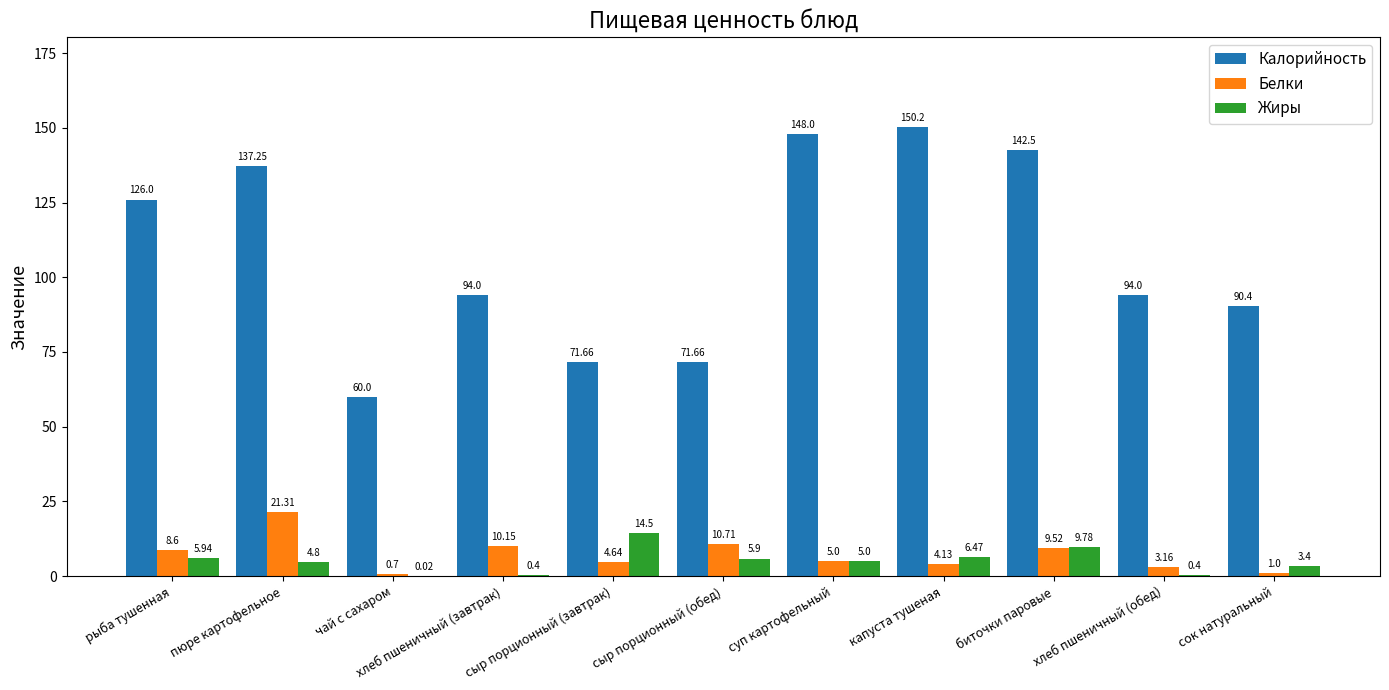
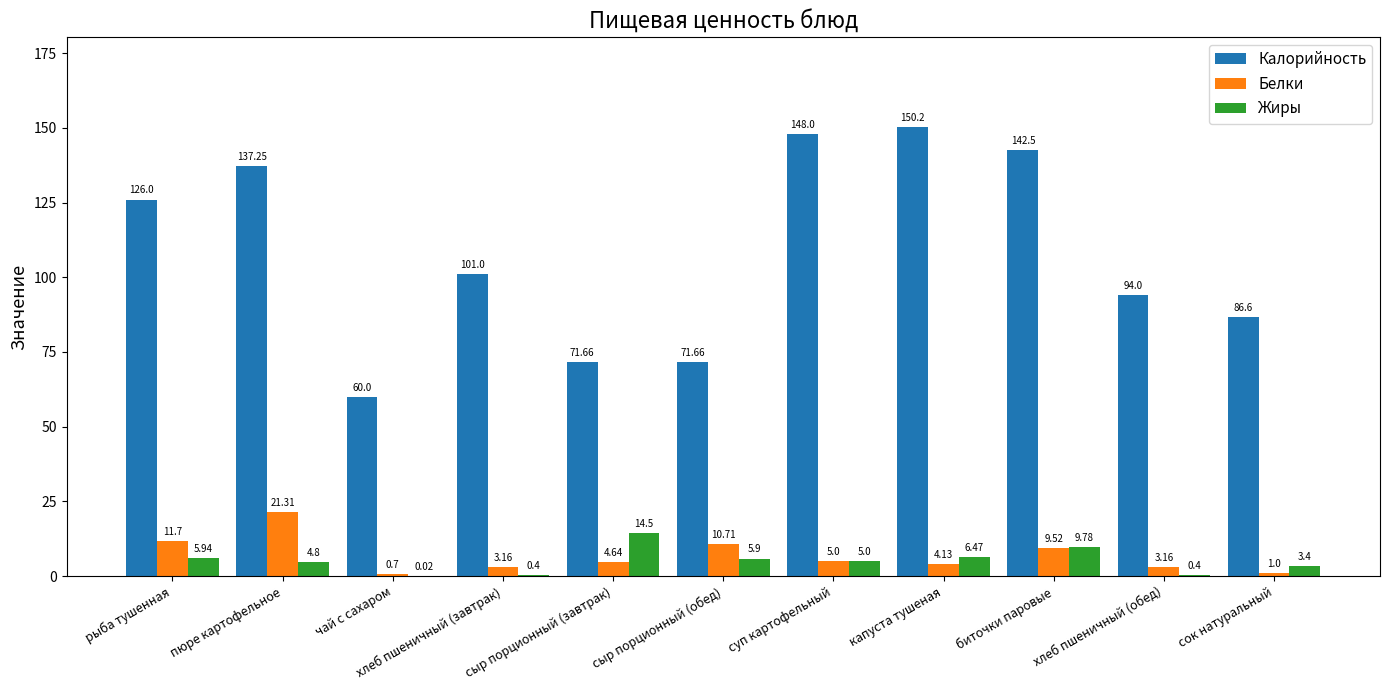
  {
    "Калорийность": {
      "рыба тушенная": 126.0,
      "пюре картофельное": 137.25,
      "чай с сахаром": 60.0,
-     "хлеб пшеничный (завтрак)": 94.0,
+     "хлеб пшеничный (завтрак)": 101.0,
      "сыр порционный (завтрак)": 71.66,
      "сыр порционный (обед)": 71.66,
      "суп картофельный": 148.0,
      "капуста тушеная": 150.2,
      "биточки паровые": 142.5,
      "хлеб пшеничный (обед)": 94.0,
-     "сок натуральный": 90.4
+     "сок натуральный": 86.6
    },
    "Белки": {
-     "рыба тушенная": 8.6,
+     "рыба тушенная": 11.7,
      "пюре картофельное": 21.31,
      "чай с сахаром": 0.7,
-     "хлеб пшеничный (завтрак)": 10.15,
+     "хлеб пшеничный (завтрак)": 3.16,
      "сыр порционный (завтрак)": 4.64,
      "сыр порционный (обед)": 10.71,
      "суп картофельный": 5.0,
      "капуста тушеная": 4.13,
      "биточки паровые": 9.52,
      "хлеб пшеничный (обед)": 3.16,
      "сок натуральный": 1.0
    },
    "Жиры": {
      "рыба тушенная": 5.94,
      "пюре картофельное": 4.8,
      "чай с сахаром": 0.02,
      "хлеб пшеничный (завтрак)": 0.4,
      "сыр порционный (завтрак)": 14.5,
      "сыр порционный (обед)": 5.9,
      "суп картофельный": 5.0,
      "капуста тушеная": 6.47,
      "биточки паровые": 9.78,
      "хлеб пшеничный (обед)": 0.4,
      "сок натуральный": 3.4
    }
  }
